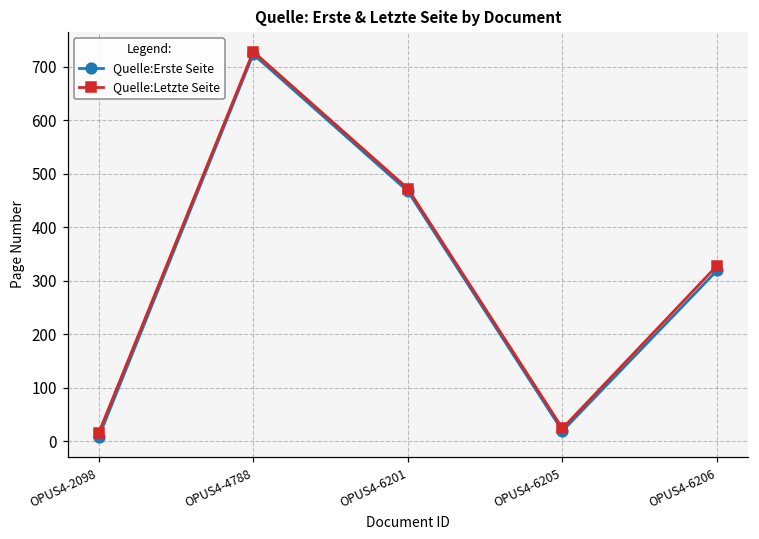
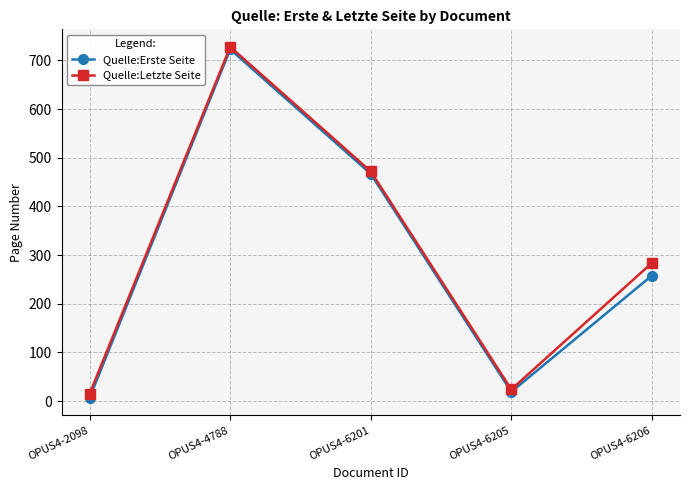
  {
    "Quelle:Erste Seite": {
      "OPUS4-2098": 10,
-     "OPUS4-6206": 320
+     "OPUS4-6206": 260
    },
    "Quelle:Letzte Seite": {
      "OPUS4-2098": 20,
-     "OPUS4-6206": 330
+     "OPUS4-6206": 280
    }
  }
